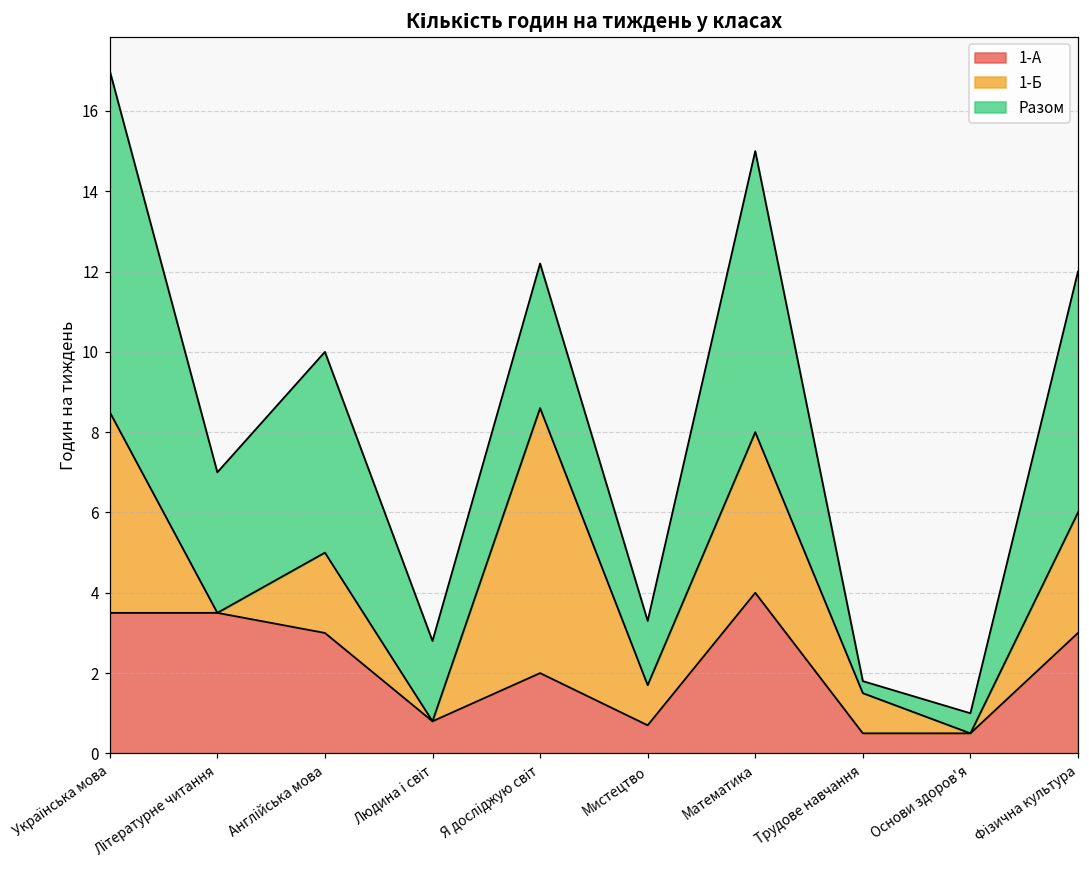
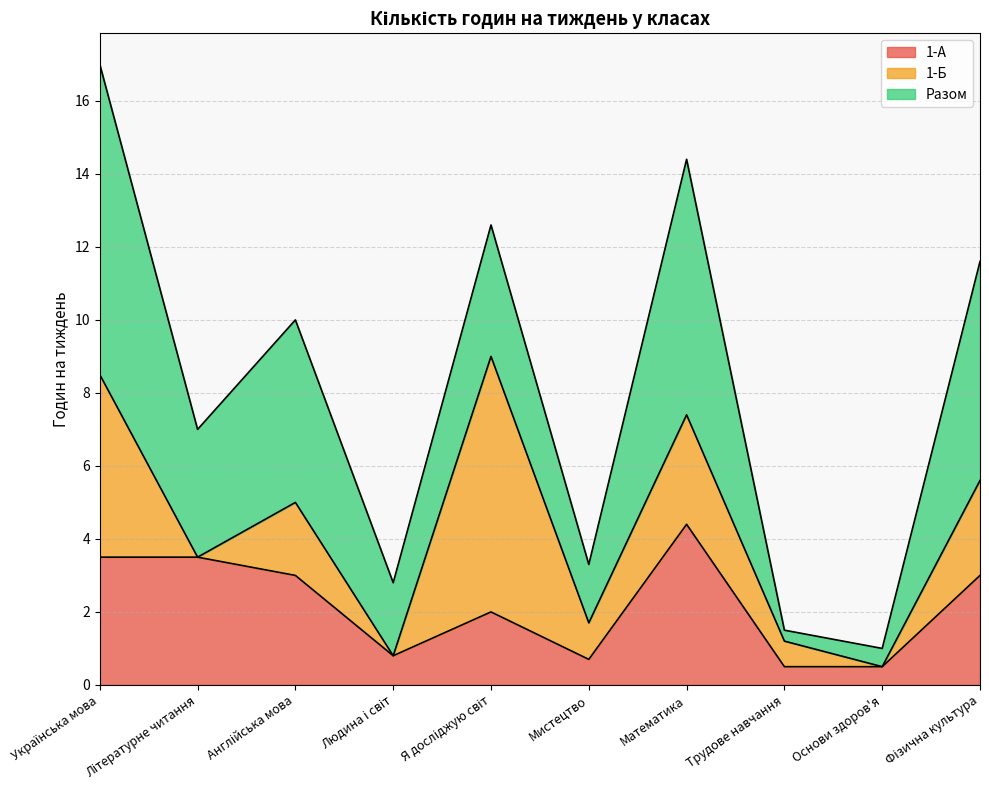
  {
    "1-А": {
      "Українська мова": 3.5,
      "Англійська мова": 3.0,
      "Я досліджую світ": 2.0,
      "Мистецтво": 0.7,
-     "Математика": 4.0,
+     "Математика": 4.4,
      "Трудове навчання": 0.5,
      "Фізична культура": 3.0
    },
    "1-Б": {
      "Українська мова": 5.0,
      "Англійська мова": 2.0,
-     "Я досліджую світ": 6.6,
+     "Я досліджую світ": 7.0,
      "Мистецтво": 1.0,
-     "Математика": 4,
-     "Трудове навчання": 1.0,
-     "Фізична культура": 3.0
+     "Математика": 3,
+     "Трудове навчання": 0.7,
+     "Фізична культура": 2.6
    },
    "Разом": {
      "Українська мова": 8.5,
      "Літературне читання": 3.5,
      "Англійська мова": 5.0,
      "Людина і світ": 2.0,
      "Я досліджую світ": 3.6,
      "Мистецтво": 1.6,
      "Математика": 7.0,
      "Трудове навчання": 0.3,
      "Основи здоров'я": 0.5,
      "Фізична культура": 6.0
    }
  }
